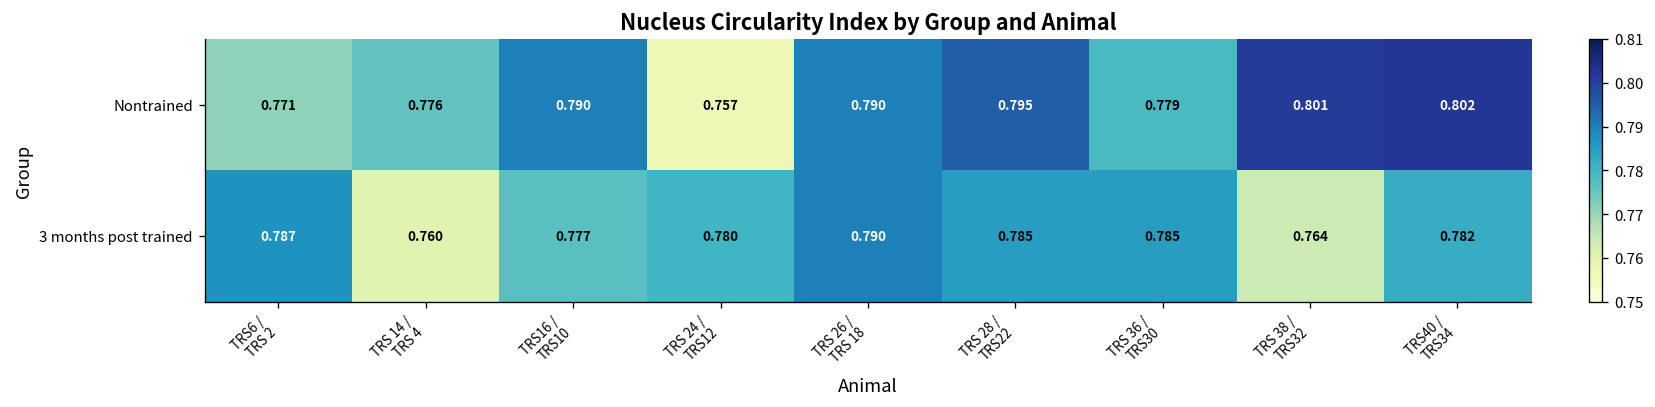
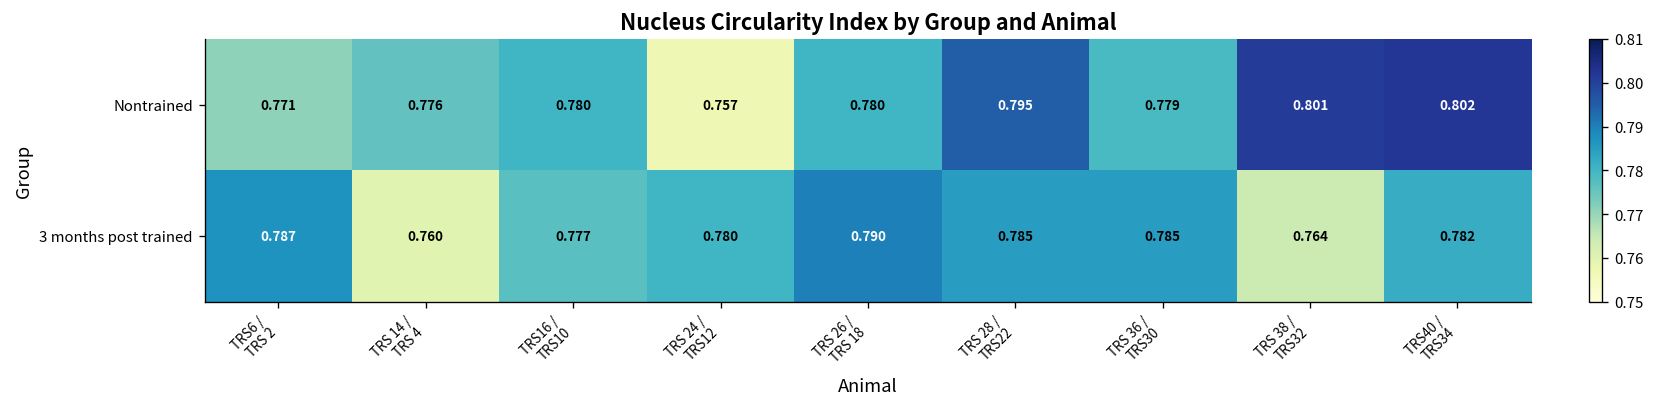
  {
    "Nontrained": {
      "TRS6 / TRS 2": 0.771,
      "TRS 14 / TRS 4": 0.776,
-     "TRS16 / TRS10": 0.790,
+     "TRS16 / TRS10": 0.780,
      "TRS 24 / TRS12": 0.757,
-     "TRS 26 / TRS 18": 0.790,
+     "TRS 26 / TRS 18": 0.780,
      "TRS 28 / TRS22": 0.795,
      "TRS 36 / TRS30": 0.779,
      "TRS 38 / TRS32": 0.801,
      "TRS40 / TRS34": 0.802
    },
    "3 months post trained": {
      "TRS6 / TRS 2": 0.787,
      "TRS 14 / TRS 4": 0.760,
      "TRS16 / TRS10": 0.777,
      "TRS 24 / TRS12": 0.780,
      "TRS 26 / TRS 18": 0.790,
      "TRS 28 / TRS22": 0.785,
      "TRS 36 / TRS30": 0.785,
      "TRS 38 / TRS32": 0.764,
      "TRS40 / TRS34": 0.782
    }
  }
